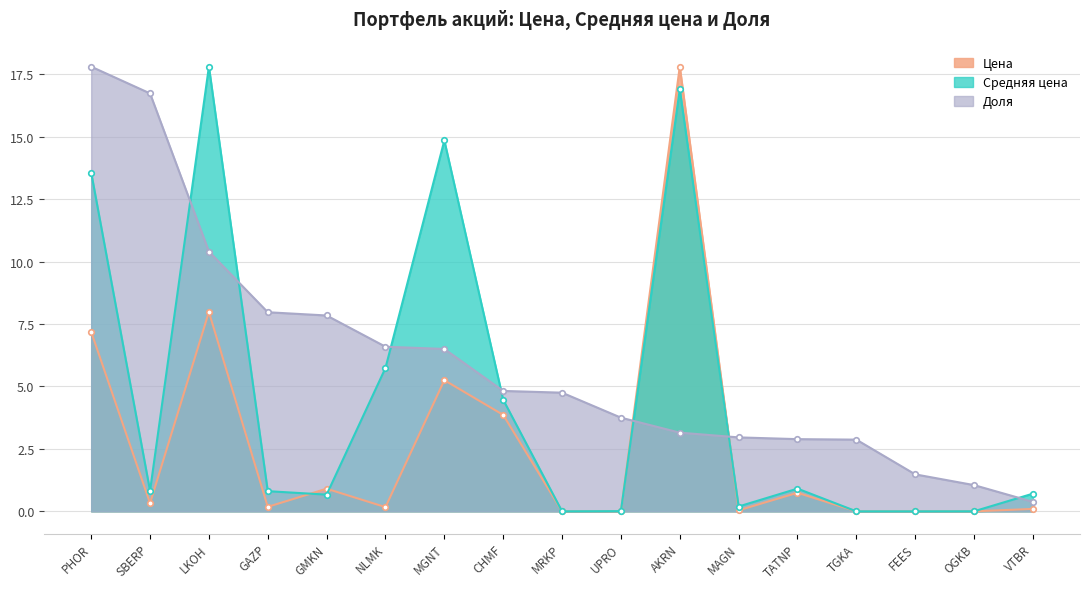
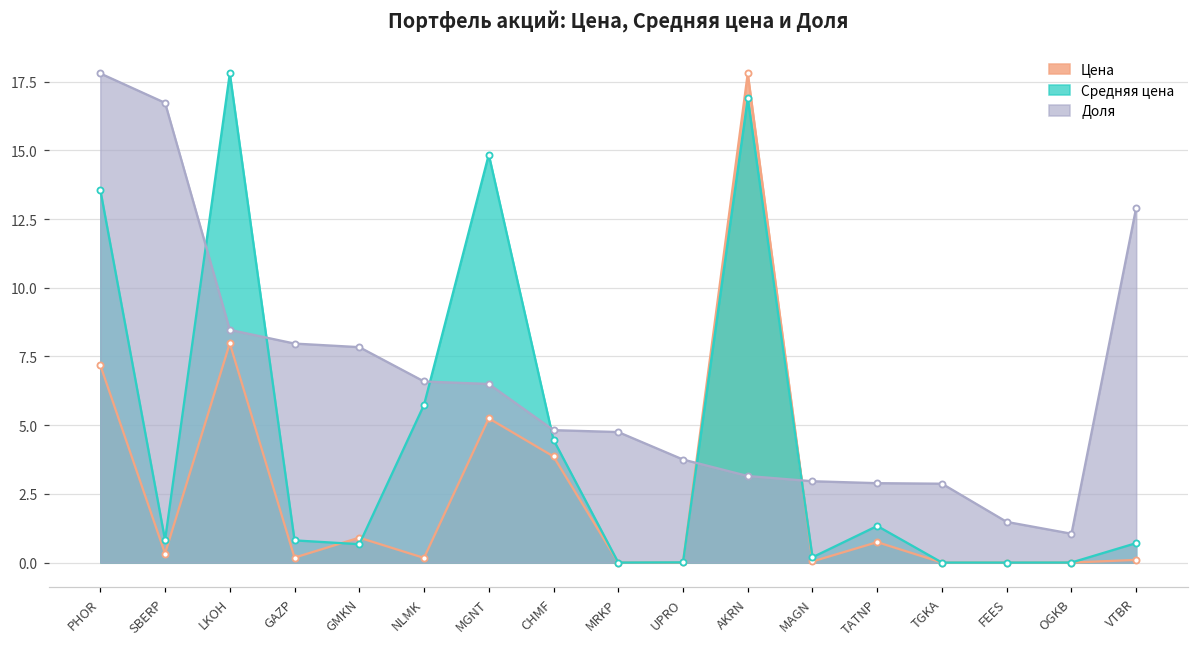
  {
    "Цена": {
      "PHOR": 7.2,
      "SBERP": 0.3,
      "LKOH": 8.0,
      "GAZP": 0.2,
      "GMKN": 0.9,
      "NLMK": 0.2,
      "MGNT": 5.3,
      "CHMF": 3.9,
      "AKRN": 17.8,
      "MAGN": 0.0,
      "TATNP": 0.7,
      "VTBR": 0.1
    },
    "Средняя цена": {
      "PHOR": 13.6,
      "SBERP": 0.8,
      "LKOH": 17.8,
      "GAZP": 0.8,
      "GMKN": 0.7,
      "NLMK": 5.7,
      "MGNT": 14.8,
      "CHMF": 4.5,
      "AKRN": 16.9,
      "MAGN": 0.2,
-     "TATNP": 0.9,
+     "TATNP": 1.3,
      "VTBR": 0.7
    },
    "Доля": {
      "PHOR": 17.8,
      "SBERP": 16.7,
-     "LKOH": 10.4,
+     "LKOH": 8.5,
      "GAZP": 8.0,
      "GMKN": 7.8,
      "NLMK": 6.6,
      "MGNT": 6.5,
      "CHMF": 4.8,
      "MRKP": 4.8,
      "UPRO": 3.8,
      "AKRN": 3.2,
      "MAGN": 3.0,
      "TATNP": 2.9,
      "TGKA": 2.9,
      "FEES": 1.5,
      "OGKB": 1.1,
-     "VTBR": 0.4
+     "VTBR": 12.9
    }
  }
